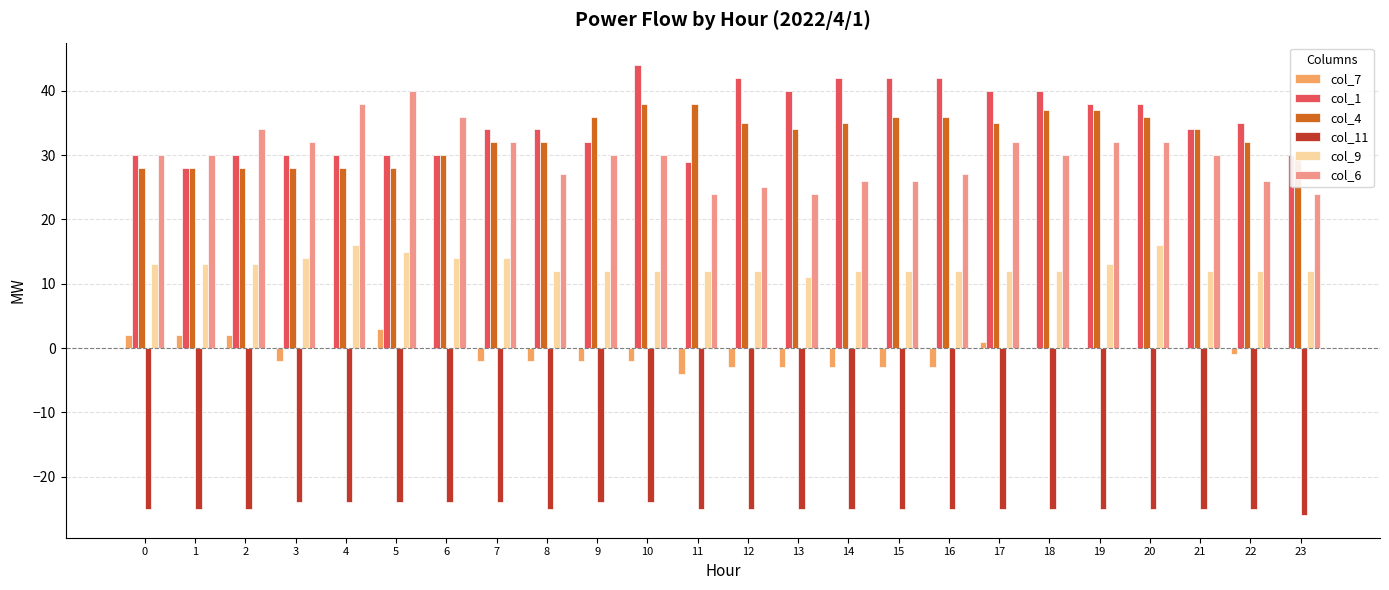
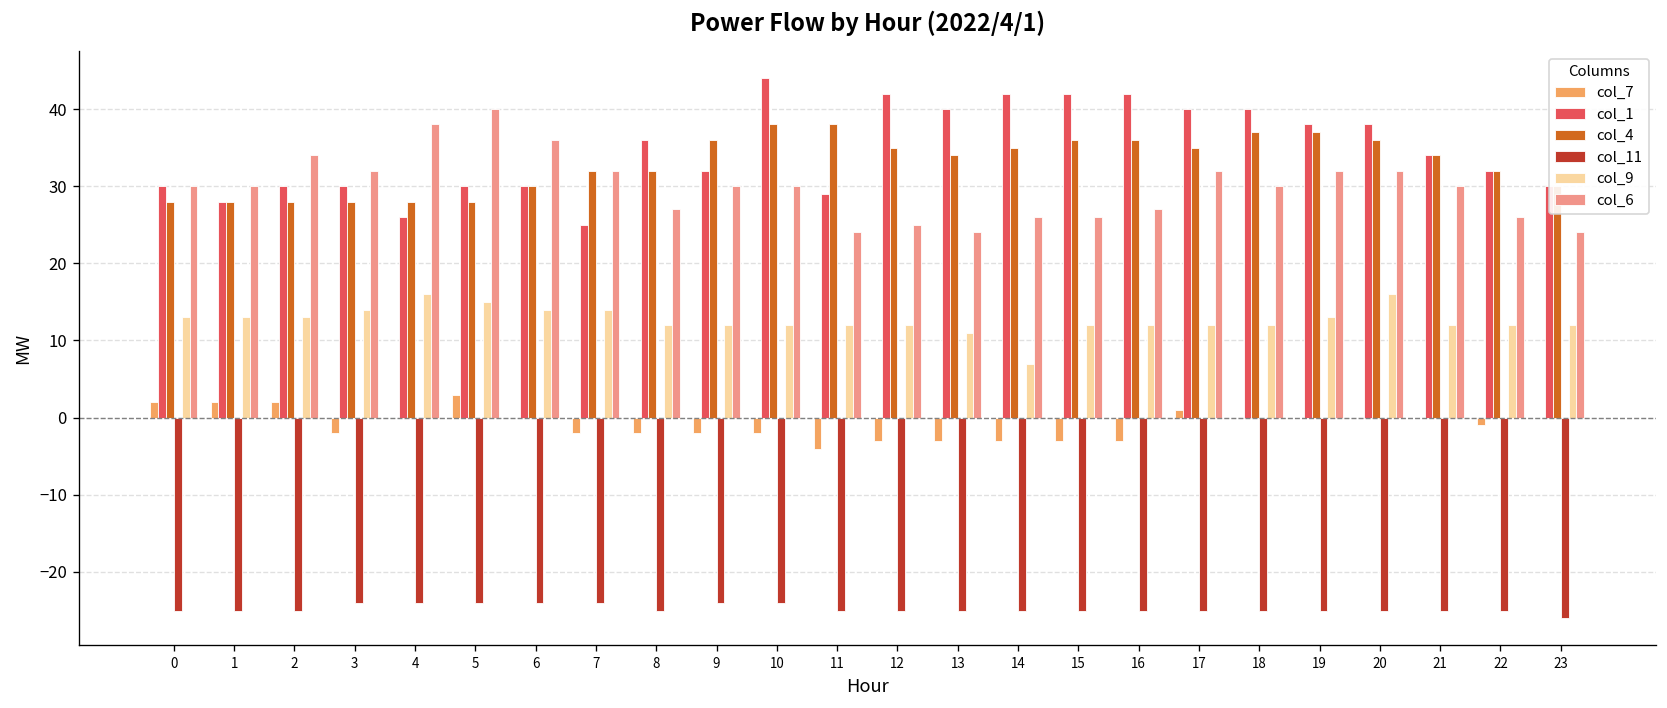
  {
    "col_1": {
      "0": 30,
      "1": 28,
      "2": 30,
      "3": 30,
-     "4": 30,
+     "4": 26,
      "5": 30,
      "6": 30,
-     "7": 34,
-     "8": 34,
+     "7": 25,
+     "8": 36,
      "9": 32,
      "10": 44,
      "11": 29,
      "12": 42,
      "13": 40,
      "14": 42,
      "15": 42,
      "16": 42,
      "17": 40,
      "18": 40,
      "19": 38,
      "20": 38,
      "21": 34,
-     "22": 35
+     "22": 32
    },
    "col_9": {
      "0": 13,
      "1": 13,
      "2": 13,
      "3": 14,
      "4": 16,
      "5": 15,
      "6": 14,
      "7": 14,
      "8": 12,
      "9": 12,
      "10": 12,
      "11": 12,
      "12": 12,
      "13": 11,
-     "14": 12,
+     "14": 7,
      "15": 12,
      "16": 12,
      "17": 12,
      "18": 12,
      "19": 13,
      "20": 16,
      "21": 12,
      "22": 12,
      "23": 12
    }
  }
